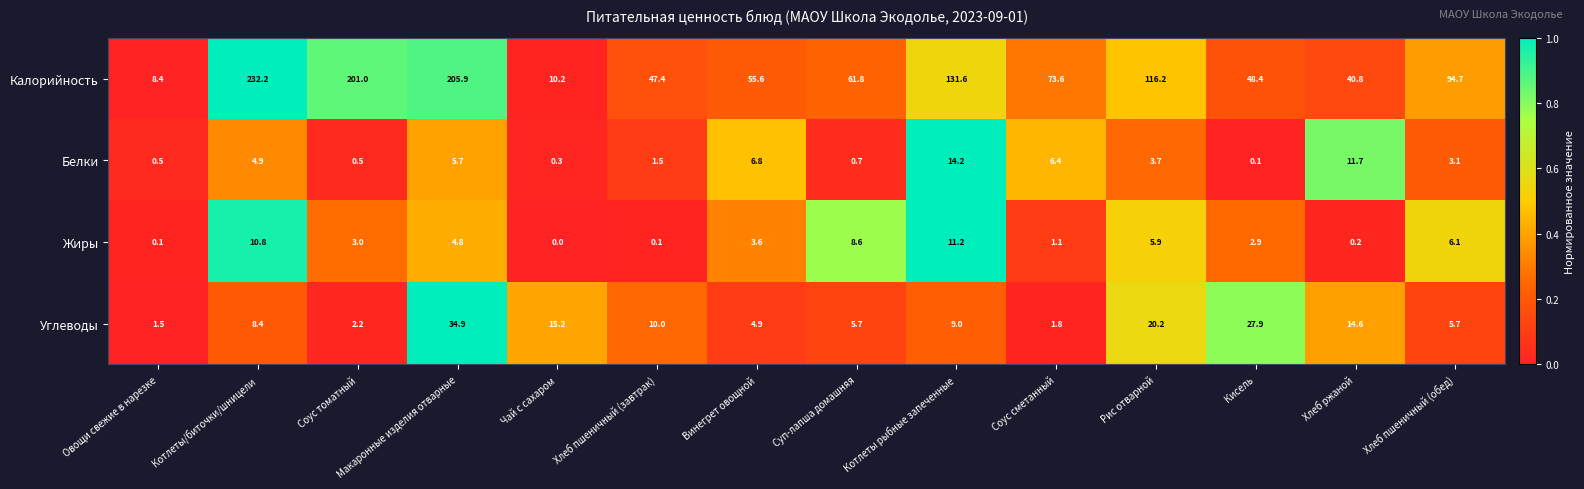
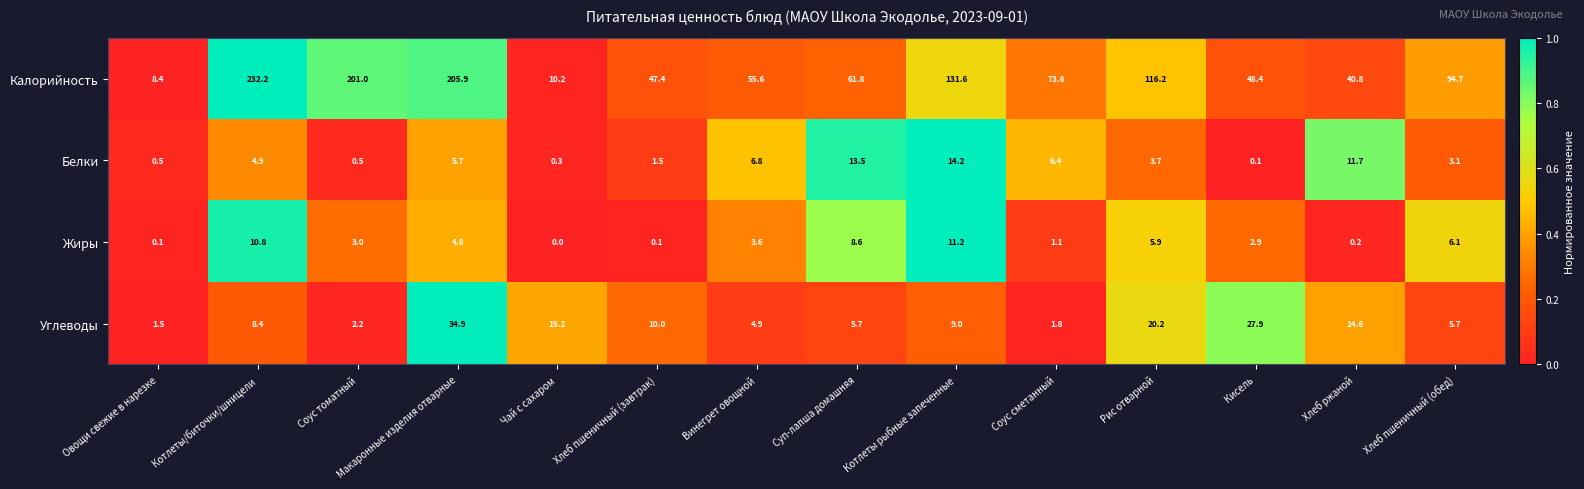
  {
    "Калорийность": {
      "Овощи свежие в нарезке": 8.4,
      "Котлеты/биточки/шницели": 232.2,
      "Соус томатный": 201.0,
      "Макаронные изделия отварные": 205.9,
      "Чай с сахаром": 10.2,
      "Хлеб пшеничный (завтрак)": 47.4,
      "Винегрет овощной": 55.6,
      "Суп-лапша домашняя": 61.8,
      "Котлеты рыбные запеченные": 131.6,
      "Соус сметанный": 73.6,
      "Рис отварной": 116.2,
      "Кисель": 48.4,
      "Хлеб ржаной": 40.8,
      "Хлеб пшеничный (обед)": 94.7
    },
    "Белки": {
      "Овощи свежие в нарезке": 0.5,
      "Котлеты/биточки/шницели": 4.9,
      "Соус томатный": 0.5,
      "Макаронные изделия отварные": 5.7,
      "Чай с сахаром": 0.3,
      "Хлеб пшеничный (завтрак)": 1.5,
      "Винегрет овощной": 6.8,
-     "Суп-лапша домашняя": 0.7,
+     "Суп-лапша домашняя": 13.5,
      "Котлеты рыбные запеченные": 14.2,
      "Соус сметанный": 6.4,
      "Рис отварной": 3.7,
      "Кисель": 0.1,
      "Хлеб ржаной": 11.7,
      "Хлеб пшеничный (обед)": 3.1
    },
    "Жиры": {
      "Овощи свежие в нарезке": 0.1,
      "Котлеты/биточки/шницели": 10.8,
      "Соус томатный": 3.0,
      "Макаронные изделия отварные": 4.8,
      "Чай с сахаром": 0.0,
      "Хлеб пшеничный (завтрак)": 0.1,
      "Винегрет овощной": 3.6,
      "Суп-лапша домашняя": 8.6,
      "Котлеты рыбные запеченные": 11.2,
      "Соус сметанный": 1.1,
      "Рис отварной": 5.9,
      "Кисель": 2.9,
      "Хлеб ржаной": 0.2,
      "Хлеб пшеничный (обед)": 6.1
    },
    "Углеводы": {
      "Овощи свежие в нарезке": 1.5,
      "Котлеты/биточки/шницели": 8.4,
      "Соус томатный": 2.2,
      "Макаронные изделия отварные": 34.9,
      "Чай с сахаром": 15.2,
      "Хлеб пшеничный (завтрак)": 10.0,
      "Винегрет овощной": 4.9,
      "Суп-лапша домашняя": 5.7,
      "Котлеты рыбные запеченные": 9.0,
      "Соус сметанный": 1.8,
      "Рис отварной": 20.2,
      "Кисель": 27.9,
      "Хлеб ржаной": 14.6,
      "Хлеб пшеничный (обед)": 5.7
    }
  }
